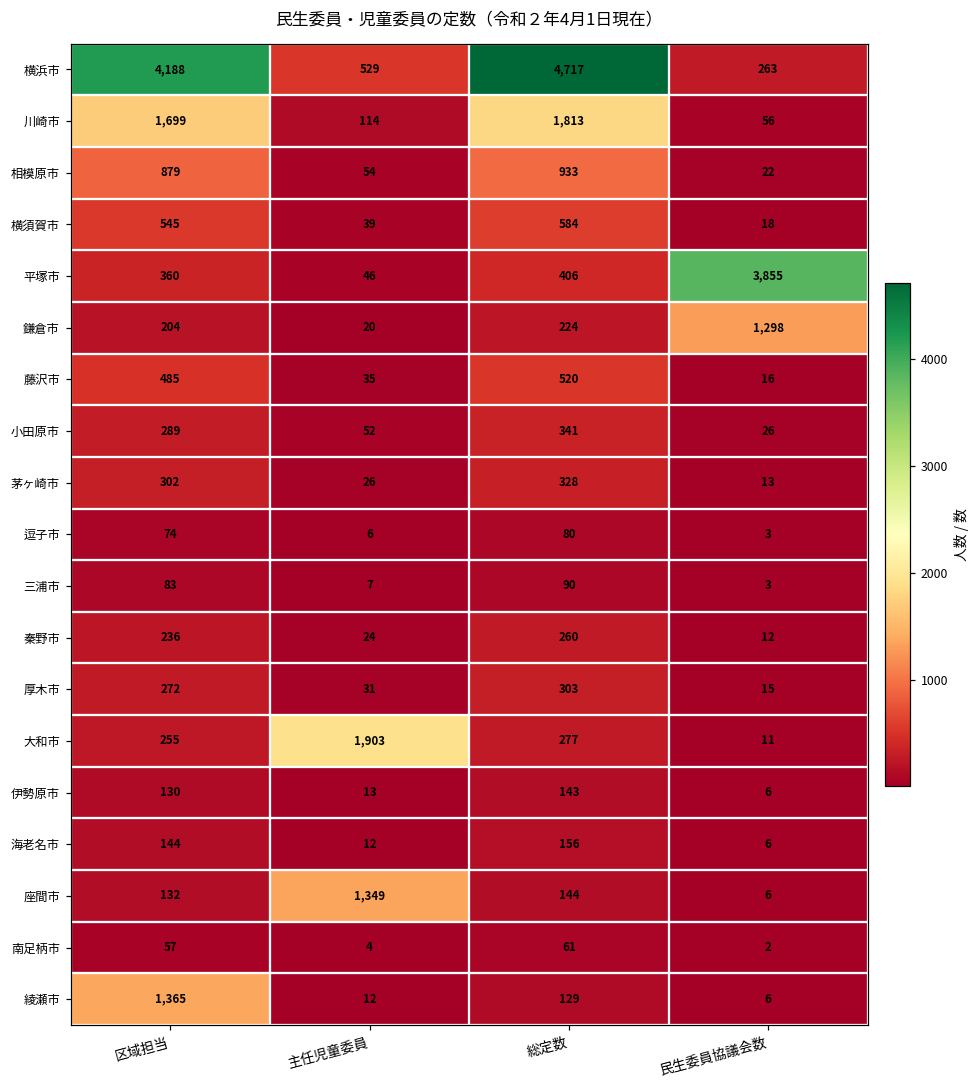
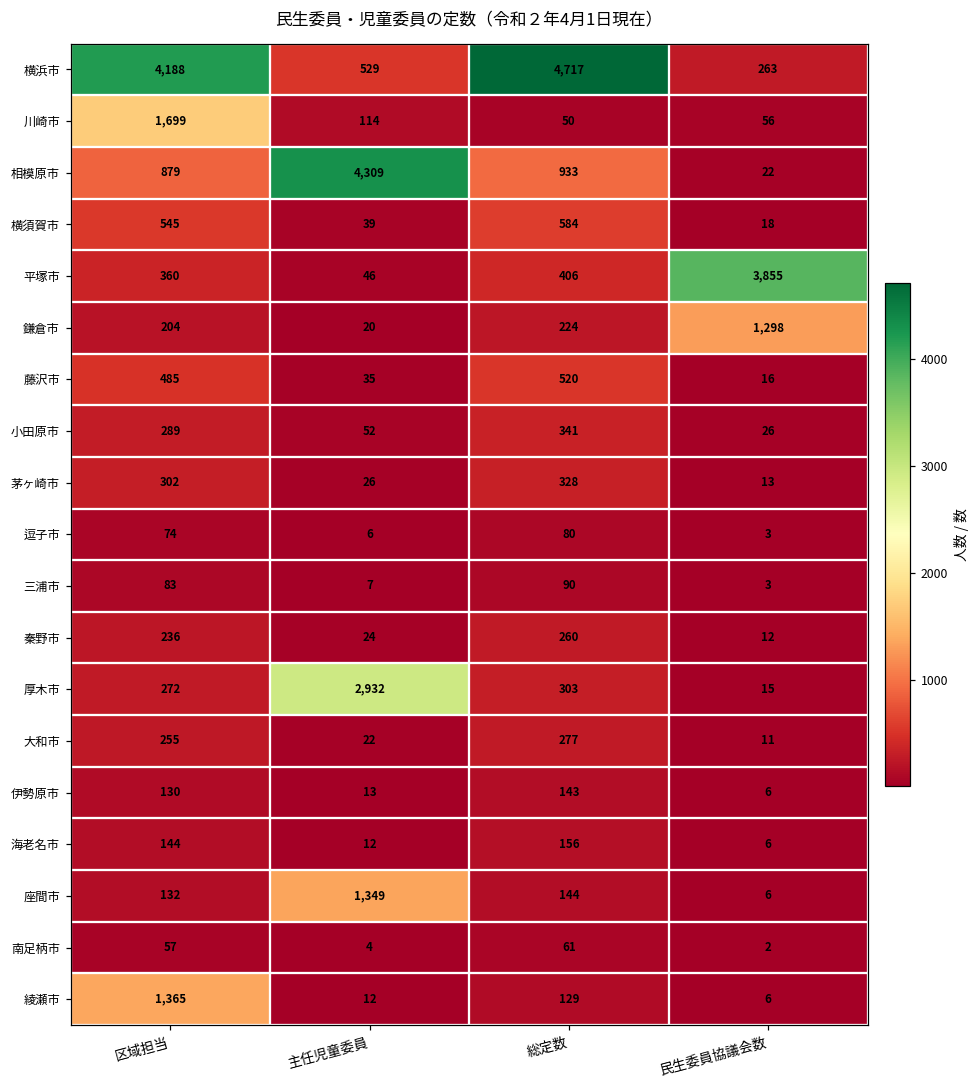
  {
    "横浜市": {
      "区域担当": "4,188",
      "主任児童委員": "529",
      "総定数": "4,717",
      "民生委員協議会数": "263"
    },
    "川崎市": {
      "区域担当": "1,699",
      "主任児童委員": "114",
-     "総定数": "1,813",
+     "総定数": "50",
      "民生委員協議会数": "56"
    },
    "相模原市": {
      "区域担当": "879",
-     "主任児童委員": "54",
+     "主任児童委員": "4,309",
      "総定数": "933",
      "民生委員協議会数": "22"
    },
    "横須賀市": {
      "区域担当": "545",
      "主任児童委員": "39",
      "総定数": "584",
      "民生委員協議会数": "18"
    },
    "平塚市": {
      "区域担当": "360",
      "主任児童委員": "46",
      "総定数": "406",
      "民生委員協議会数": "3,855"
    },
    "鎌倉市": {
      "区域担当": "204",
      "主任児童委員": "20",
      "総定数": "224",
      "民生委員協議会数": "1,298"
    },
    "藤沢市": {
      "区域担当": "485",
      "主任児童委員": "35",
      "総定数": "520",
      "民生委員協議会数": "16"
    },
    "小田原市": {
      "区域担当": "289",
      "主任児童委員": "52",
      "総定数": "341",
      "民生委員協議会数": "26"
    },
    "茅ヶ崎市": {
      "区域担当": "302",
      "主任児童委員": "26",
      "総定数": "328",
      "民生委員協議会数": "13"
    },
    "逗子市": {
      "区域担当": "74",
      "主任児童委員": "6",
      "総定数": "80",
      "民生委員協議会数": "3"
    },
    "三浦市": {
      "区域担当": "83",
      "主任児童委員": "7",
      "総定数": "90",
      "民生委員協議会数": "3"
    },
    "秦野市": {
      "区域担当": "236",
      "主任児童委員": "24",
      "総定数": "260",
      "民生委員協議会数": "12"
    },
    "厚木市": {
      "区域担当": "272",
-     "主任児童委員": "31",
+     "主任児童委員": "2,932",
      "総定数": "303",
      "民生委員協議会数": "15"
    },
    "大和市": {
      "区域担当": "255",
-     "主任児童委員": "1,903",
+     "主任児童委員": "22",
      "総定数": "277",
      "民生委員協議会数": "11"
    },
    "伊勢原市": {
      "区域担当": "130",
      "主任児童委員": "13",
      "総定数": "143",
      "民生委員協議会数": "6"
    },
    "海老名市": {
      "区域担当": "144",
      "主任児童委員": "12",
      "総定数": "156",
      "民生委員協議会数": "6"
    },
    "座間市": {
      "区域担当": "132",
      "主任児童委員": "1,349",
      "総定数": "144",
      "民生委員協議会数": "6"
    },
    "南足柄市": {
      "区域担当": "57",
      "主任児童委員": "4",
      "総定数": "61",
      "民生委員協議会数": "2"
    },
    "綾瀬市": {
      "区域担当": "1,365",
      "主任児童委員": "12",
      "総定数": "129",
      "民生委員協議会数": "6"
    }
  }
